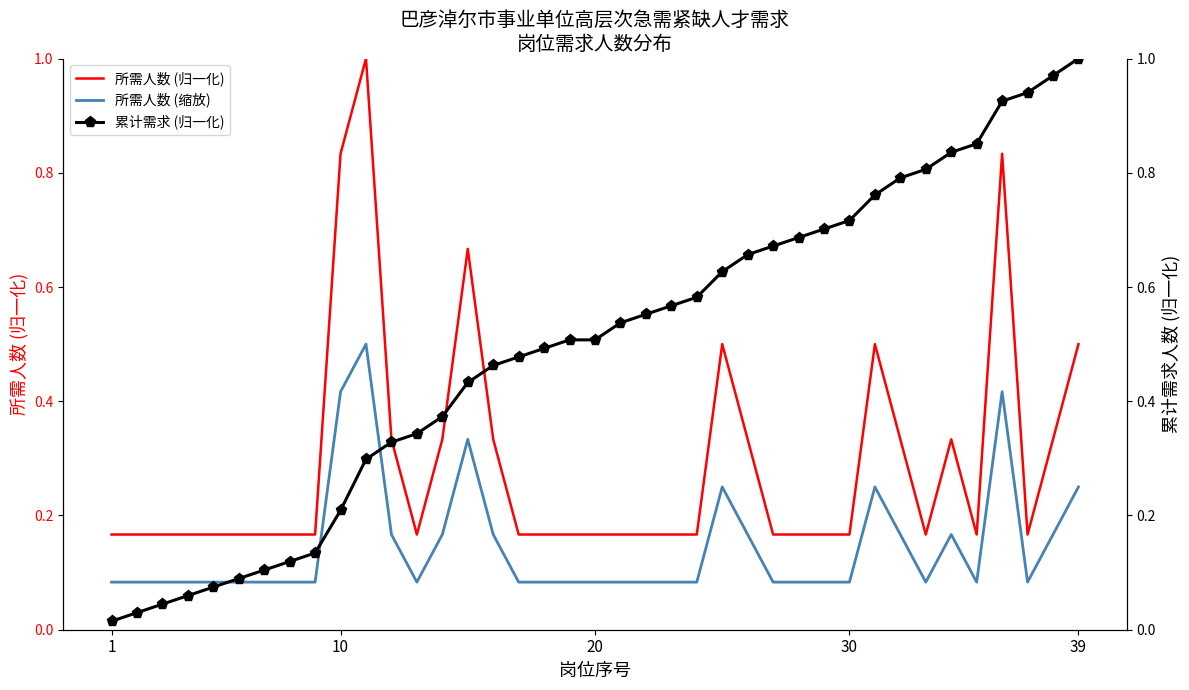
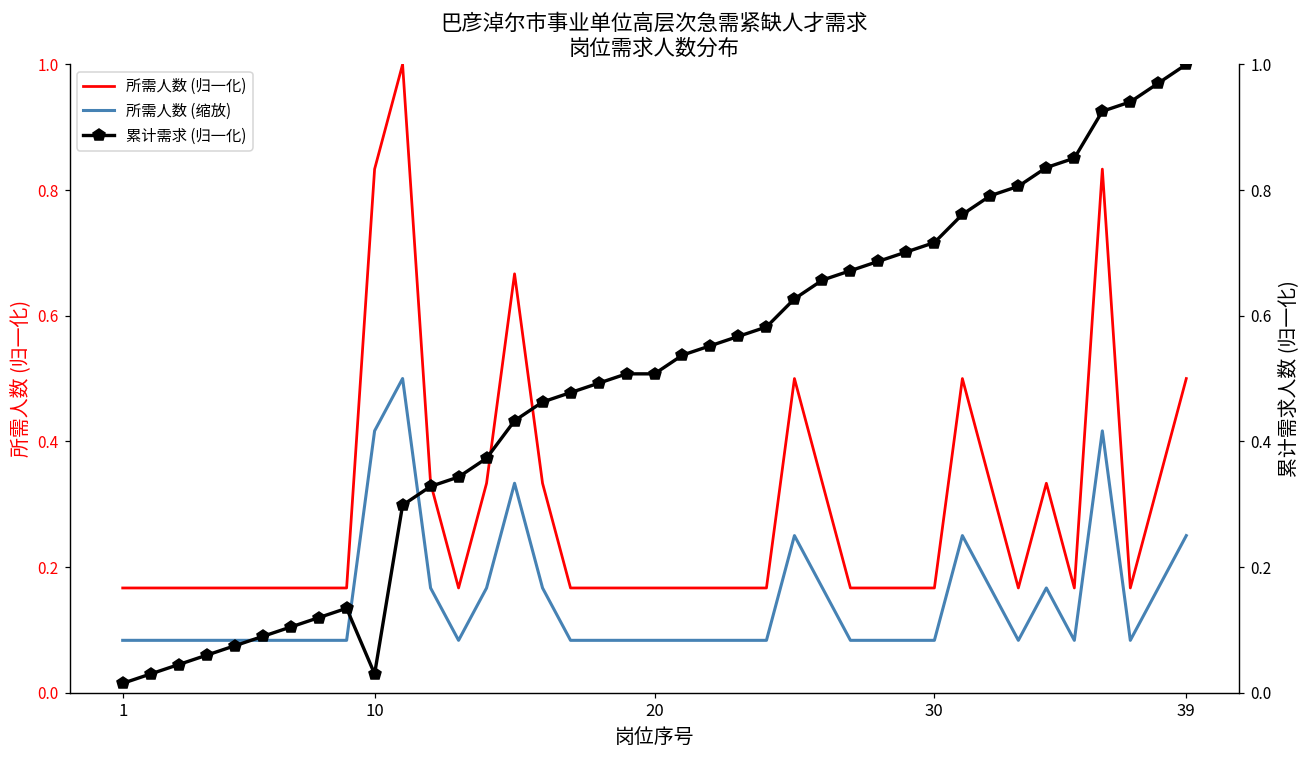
  {
    "所需人数 (归一化)": {
      "1": 0.17,
      "10": 0.83,
      "20": 0.17,
      "30": 0.17,
      "39": 0.50
    },
    "所需人数 (缩放)": {
      "1": 0.08,
      "10": 0.42,
      "20": 0.08,
      "30": 0.08,
      "39": 0.25
    },
    "累计需求 (归一化)": {
      "1": 0.01,
-     "10": 0.21,
+     "10": 0.03,
      "20": 0.51,
      "30": 0.72,
      "39": 1.00
    }
  }
